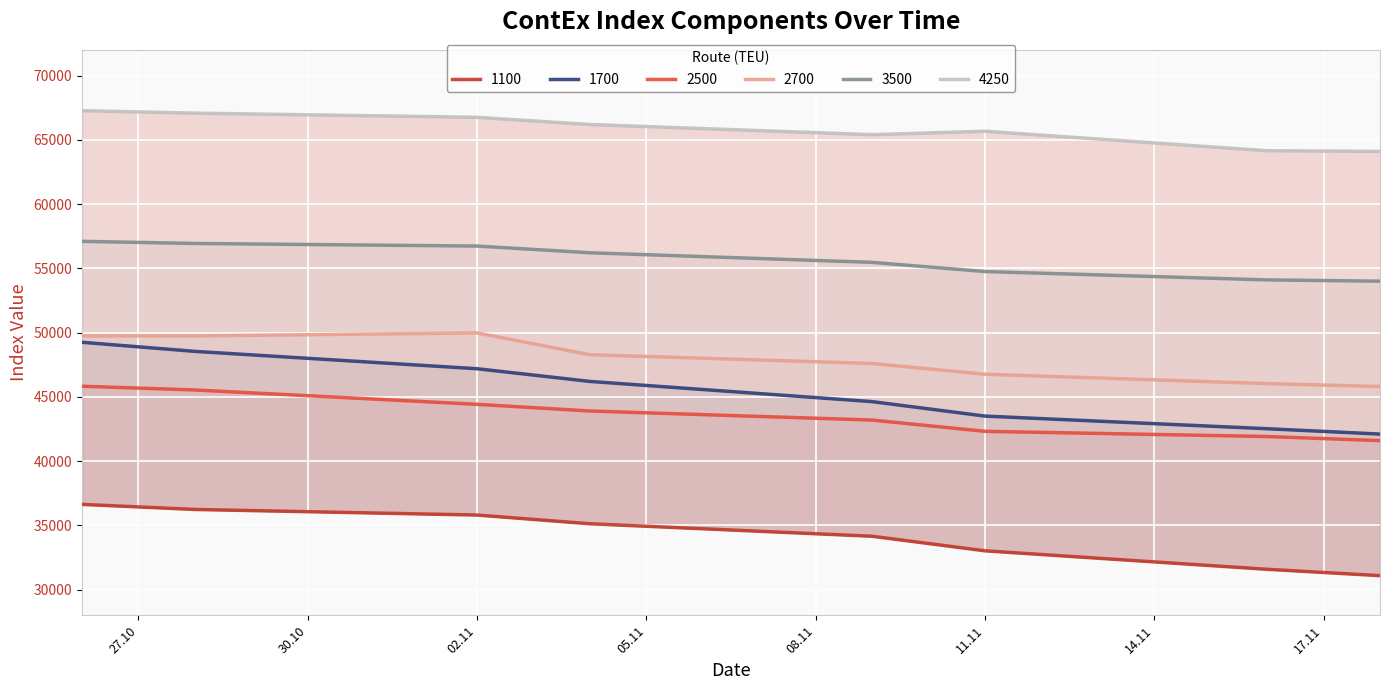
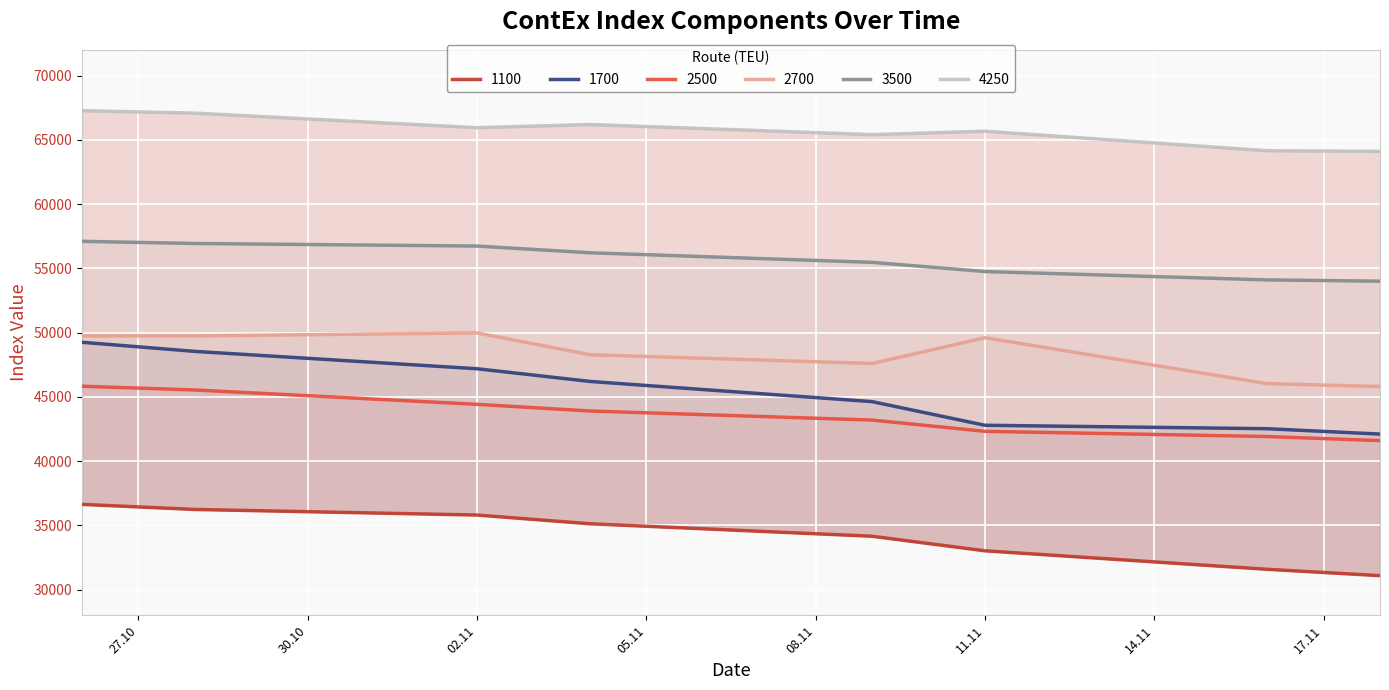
  {
    "1700": {
      "02.11": 47200,
-     "11.11": 43500
+     "11.11": 42800
    },
    "2700": {
      "02.11": 50000,
-     "11.11": 46800
+     "11.11": 49600
    },
    "3500": {
      "02.11": 56700,
      "11.11": 54800
    },
    "4250": {
-     "02.11": 66800,
+     "02.11": 65900,
      "11.11": 65700
    }
  }
